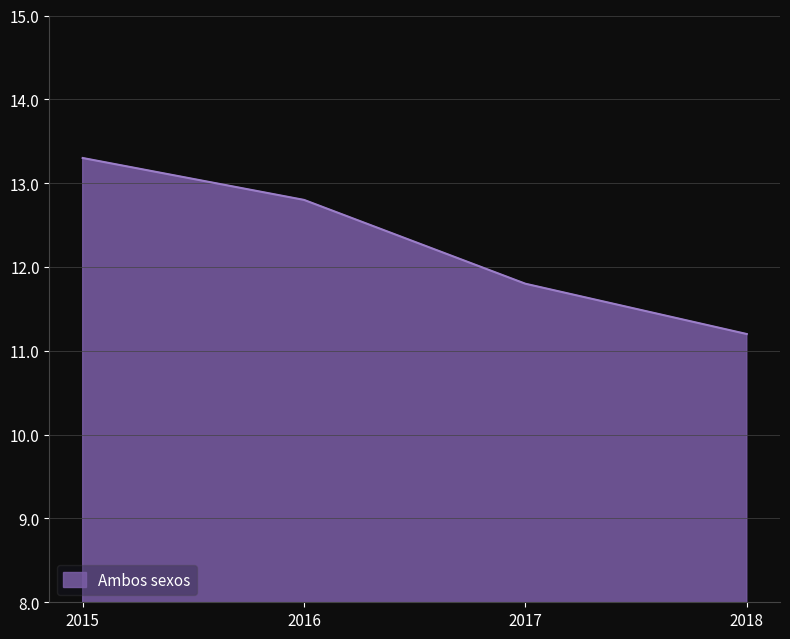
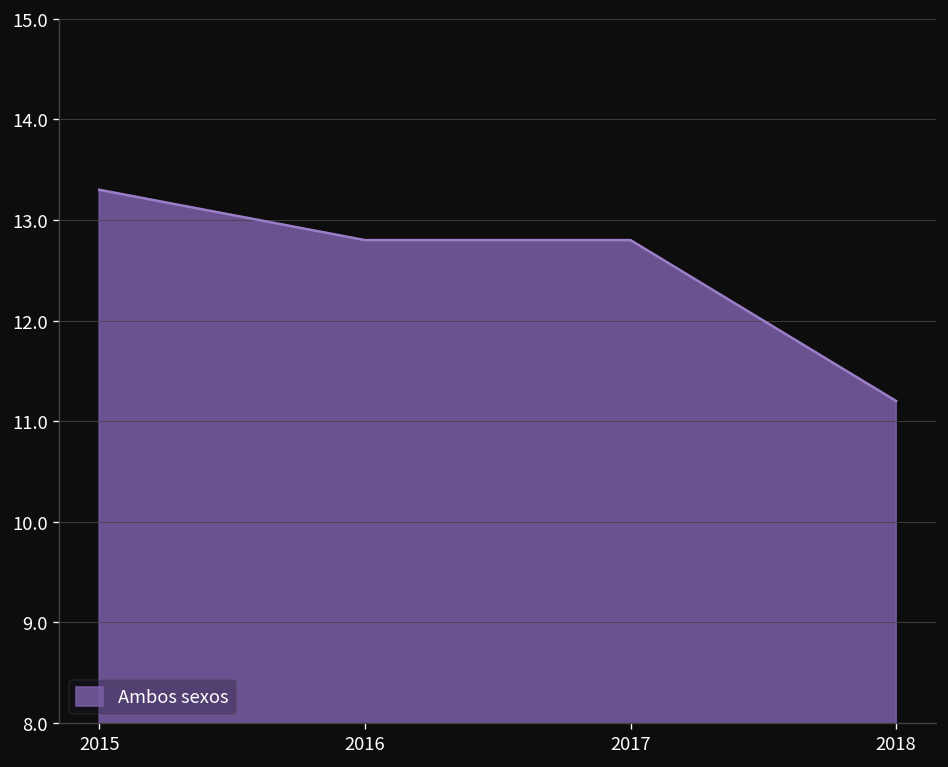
  {
    "2015": 13.3,
    "2016": 12.8,
-   "2017": 11.8,
+   "2017": 12.8,
    "2018": 11.2
  }
